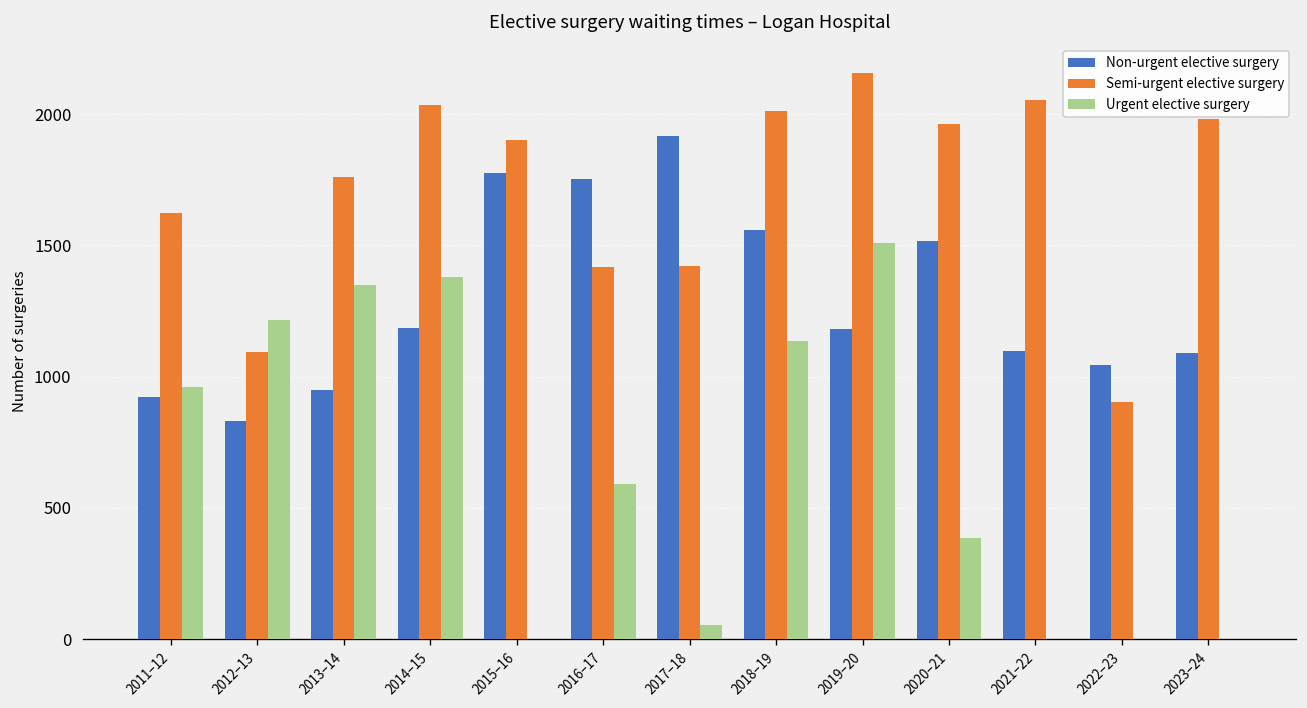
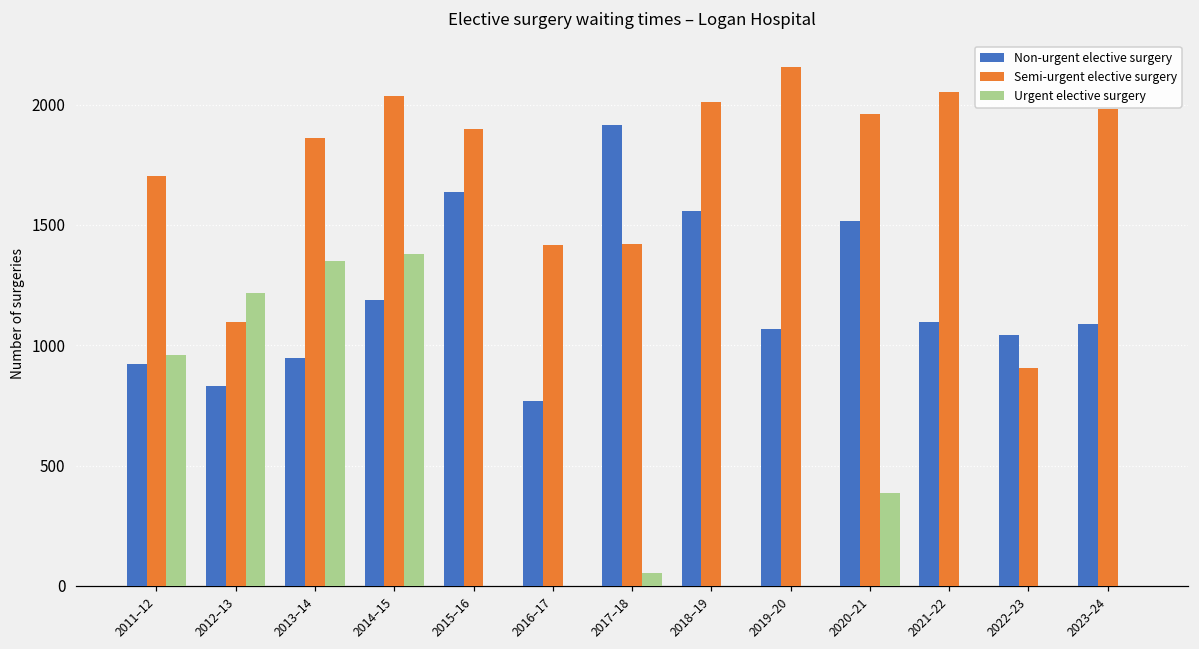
  {
    "Non-urgent elective surgery": {
      "2011–12": 920,
      "2012–13": 830,
      "2013–14": 950,
      "2014–15": 1190,
-     "2015–16": 1770,
-     "2016–17": 1750,
+     "2015–16": 1640,
+     "2016–17": 770,
      "2017–18": 1920,
      "2018–19": 1560,
-     "2019–20": 1180,
+     "2019–20": 1070,
      "2020–21": 1520,
      "2021–22": 1100,
      "2022–23": 1040,
      "2023–24": 1090
    },
    "Semi-urgent elective surgery": {
-     "2011–12": 1630,
+     "2011–12": 1710,
      "2012–13": 1100,
-     "2013–14": 1760,
+     "2013–14": 1860,
      "2014–15": 2030,
      "2015–16": 1900,
      "2016–17": 1420,
      "2017–18": 1420,
      "2018–19": 2010,
      "2019–20": 2160,
      "2020–21": 1960,
      "2021–22": 2050,
      "2022–23": 900,
      "2023–24": 1980
    },
    "Urgent elective surgery": {
      "2011–12": 960,
      "2012–13": 1220,
      "2013–14": 1350,
      "2014–15": 1380,
      "2015–16": 0,
-     "2016–17": 590,
+     "2016–17": 0,
      "2017–18": 60,
-     "2018–19": 1140,
-     "2019–20": 1510,
+     "2018–19": 0,
+     "2019–20": 0,
      "2020–21": 390,
      "2021–22": 0,
      "2022–23": 0,
      "2023–24": 0
    }
  }
